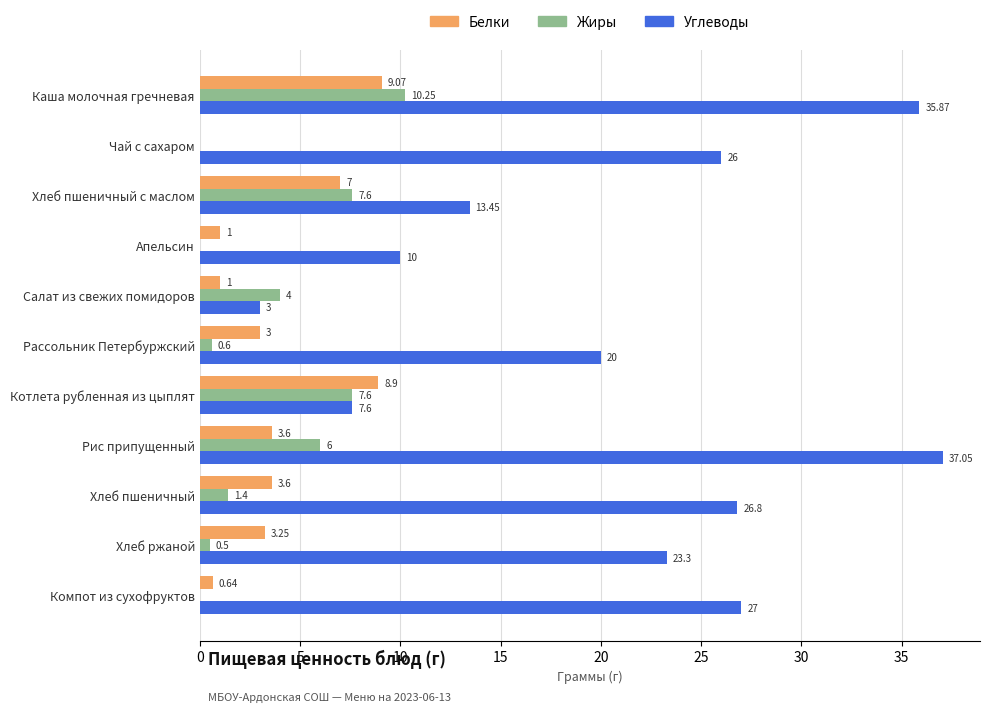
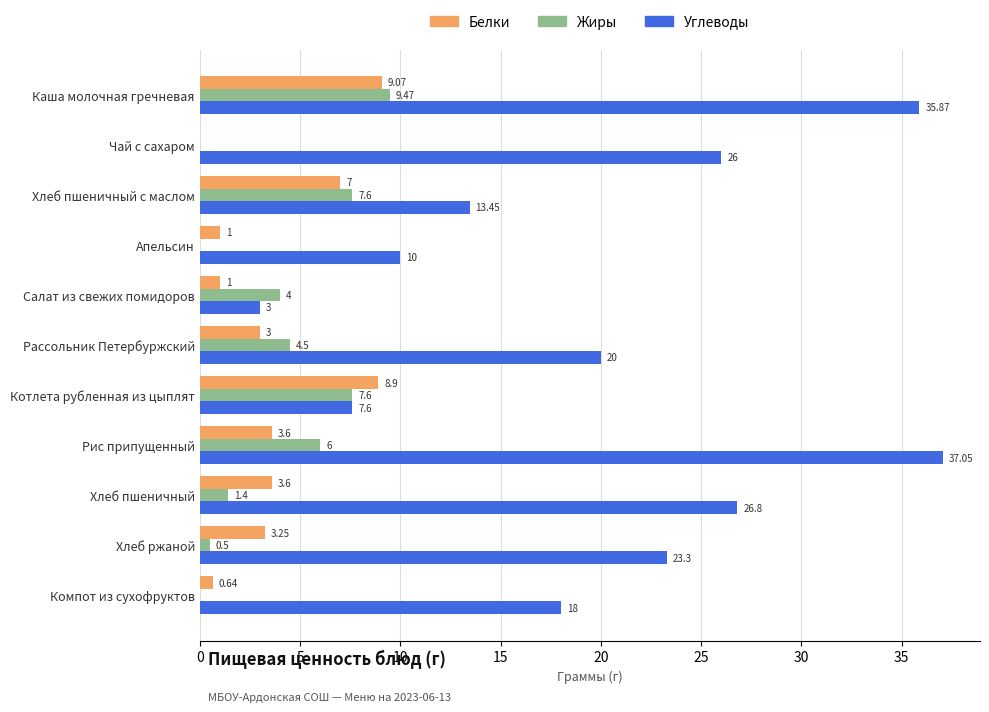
  {
    "Белки": {
      "Каша молочная гречневая": 9.07,
      "Хлеб пшеничный с маслом": 7,
      "Апельсин": 1,
      "Салат из свежих помидоров": 1,
      "Рассольник Петербуржский": 3,
      "Котлета рубленная из цыплят": 8.9,
      "Рис припущенный": 3.6,
      "Хлеб пшеничный": 3.6,
      "Хлеб ржаной": 3.25,
      "Компот из сухофруктов": 0.64
    },
    "Жиры": {
-     "Каша молочная гречневая": 10.25,
+     "Каша молочная гречневая": 9.47,
      "Хлеб пшеничный с маслом": 7.6,
      "Салат из свежих помидоров": 4,
-     "Рассольник Петербуржский": 0.6,
+     "Рассольник Петербуржский": 4.5,
      "Котлета рубленная из цыплят": 7.6,
      "Рис припущенный": 6,
      "Хлеб пшеничный": 1.4,
      "Хлеб ржаной": 0.5
    },
    "Углеводы": {
      "Каша молочная гречневая": 35.87,
      "Чай с сахаром": 26,
      "Хлеб пшеничный с маслом": 13.45,
      "Апельсин": 10,
      "Салат из свежих помидоров": 3,
      "Рассольник Петербуржский": 20,
      "Котлета рубленная из цыплят": 7.6,
      "Рис припущенный": 37.05,
      "Хлеб пшеничный": 26.8,
      "Хлеб ржаной": 23.3,
-     "Компот из сухофруктов": 27
+     "Компот из сухофруктов": 18
    }
  }
